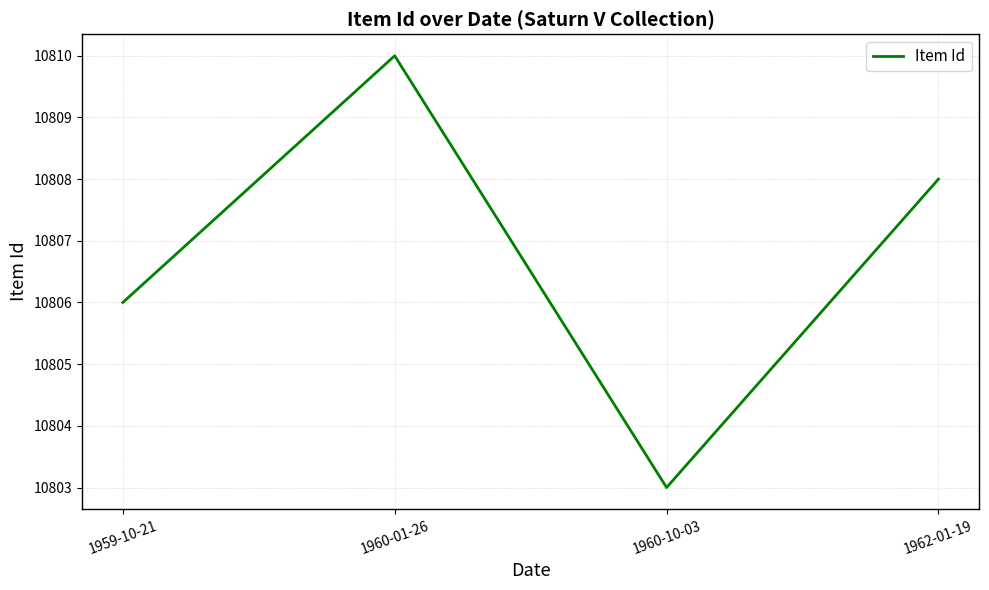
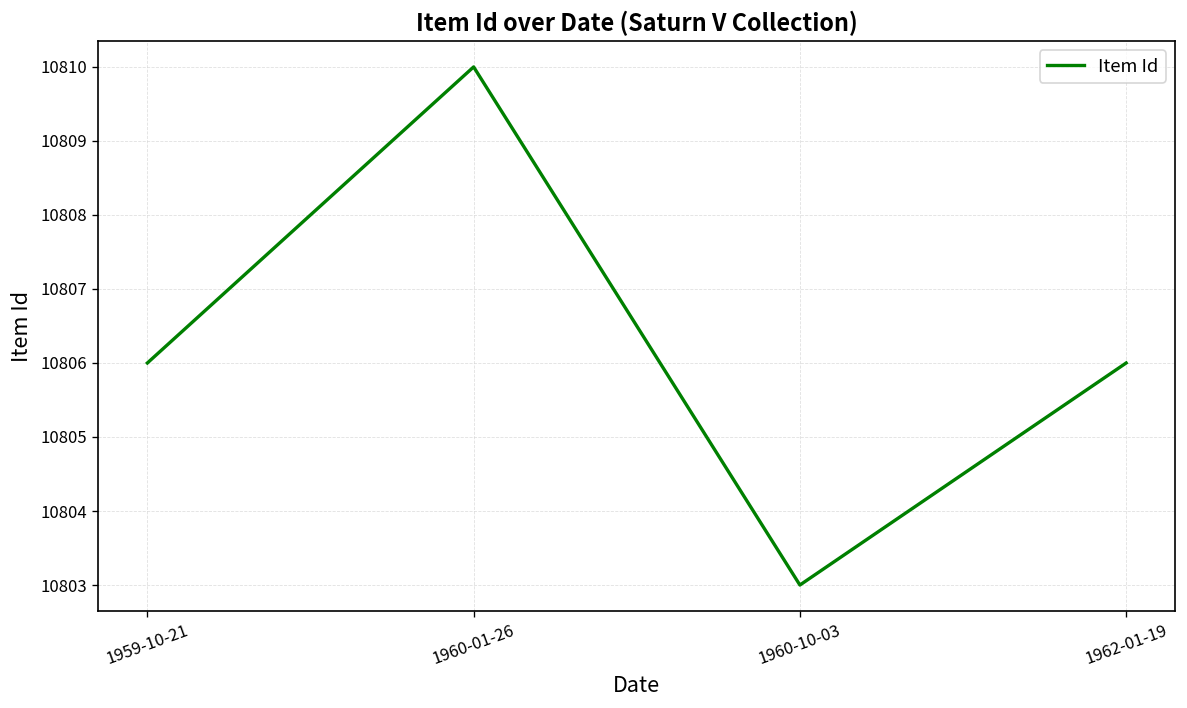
  {
    "1959-10-21": 10806,
    "1960-01-26": 10810,
    "1960-10-03": 10803,
-   "1962-01-19": 10808
+   "1962-01-19": 10806
  }
